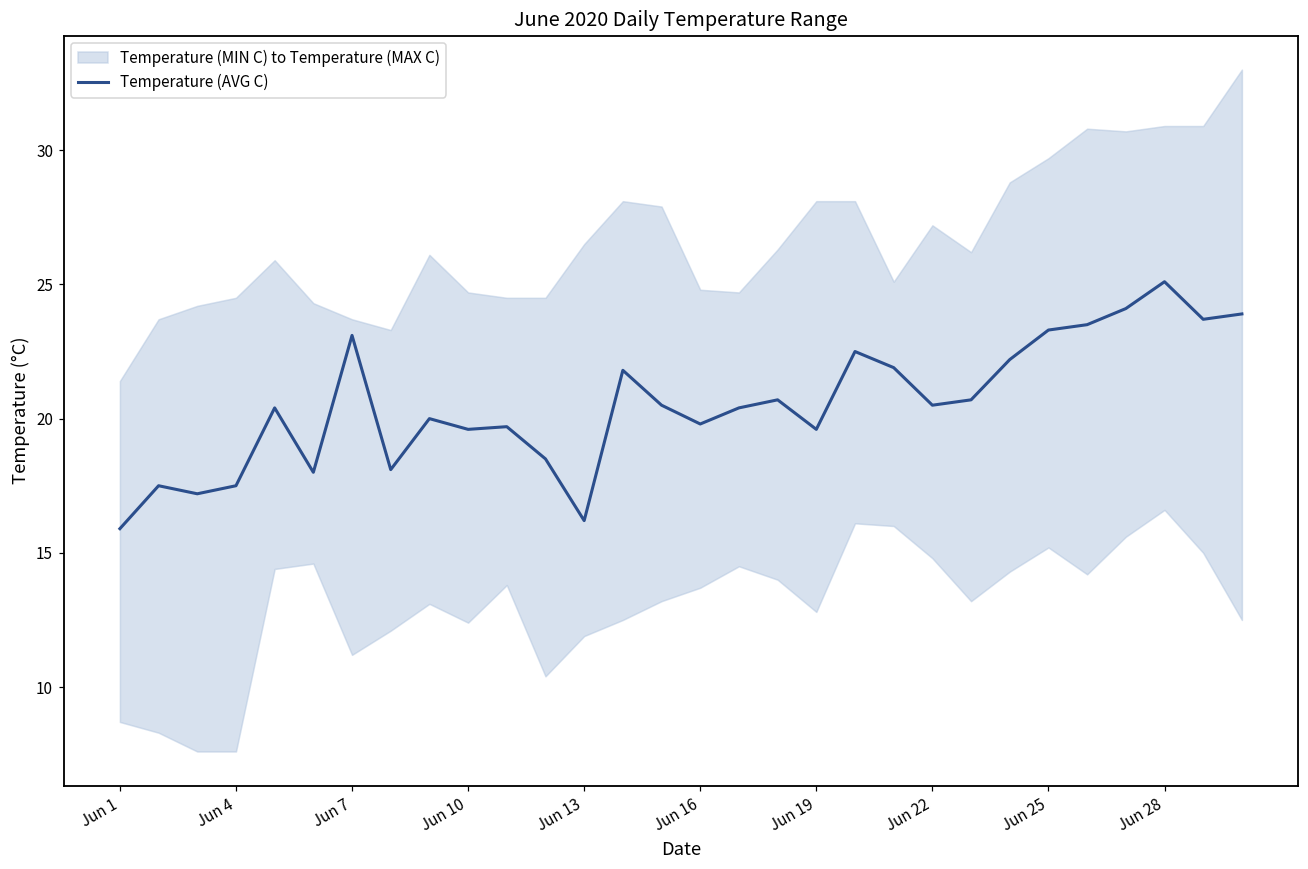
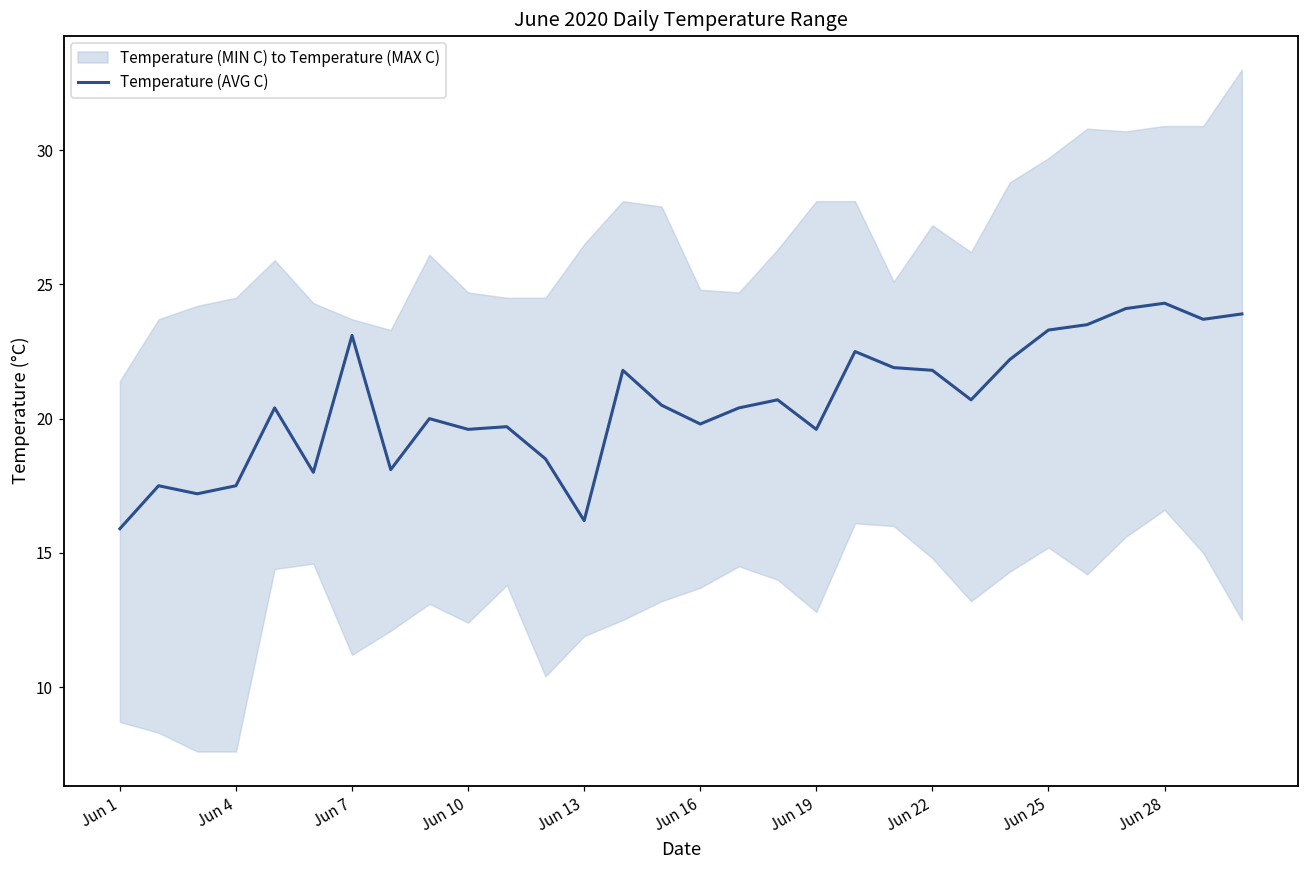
  {
    "Temperature (AVG C)": {
      "Jun 1": 15.9,
      "Jun 4": 17.5,
      "Jun 7": 23.1,
      "Jun 10": 19.6,
      "Jun 13": 16.2,
      "Jun 16": 19.8,
      "Jun 19": 19.6,
-     "Jun 22": 20.5,
+     "Jun 22": 21.8,
      "Jun 25": 23.3,
-     "Jun 28": 25.1
+     "Jun 28": 24.3
    }
  }
